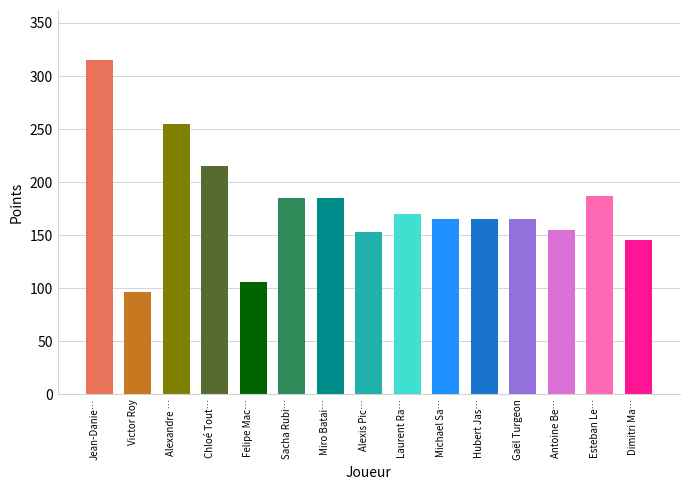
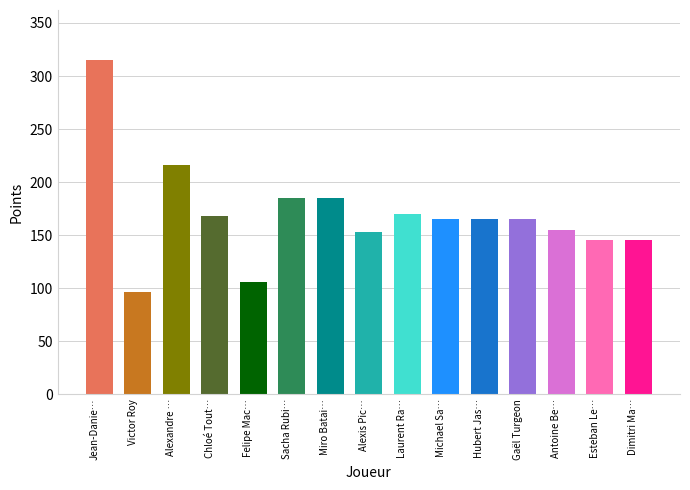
  {
    "Jean-Danie…": 315,
    "Victor Roy": 96,
-   "Alexandre …": 255,
-   "Chloé Tout…": 215,
+   "Alexandre …": 216,
+   "Chloé Tout…": 168,
    "Felipe Mac…": 106,
    "Sacha Rubi…": 185,
    "Miro Batai…": 185,
    "Alexis Pic…": 153,
    "Laurent Ra…": 170,
    "Michael Sa…": 165,
    "Hubert Jas…": 165,
    "Gaël Turgeon": 165,
    "Antoine Be…": 155,
-   "Esteban Le…": 187,
+   "Esteban Le…": 145,
    "Dimitri Ma…": 145
  }
